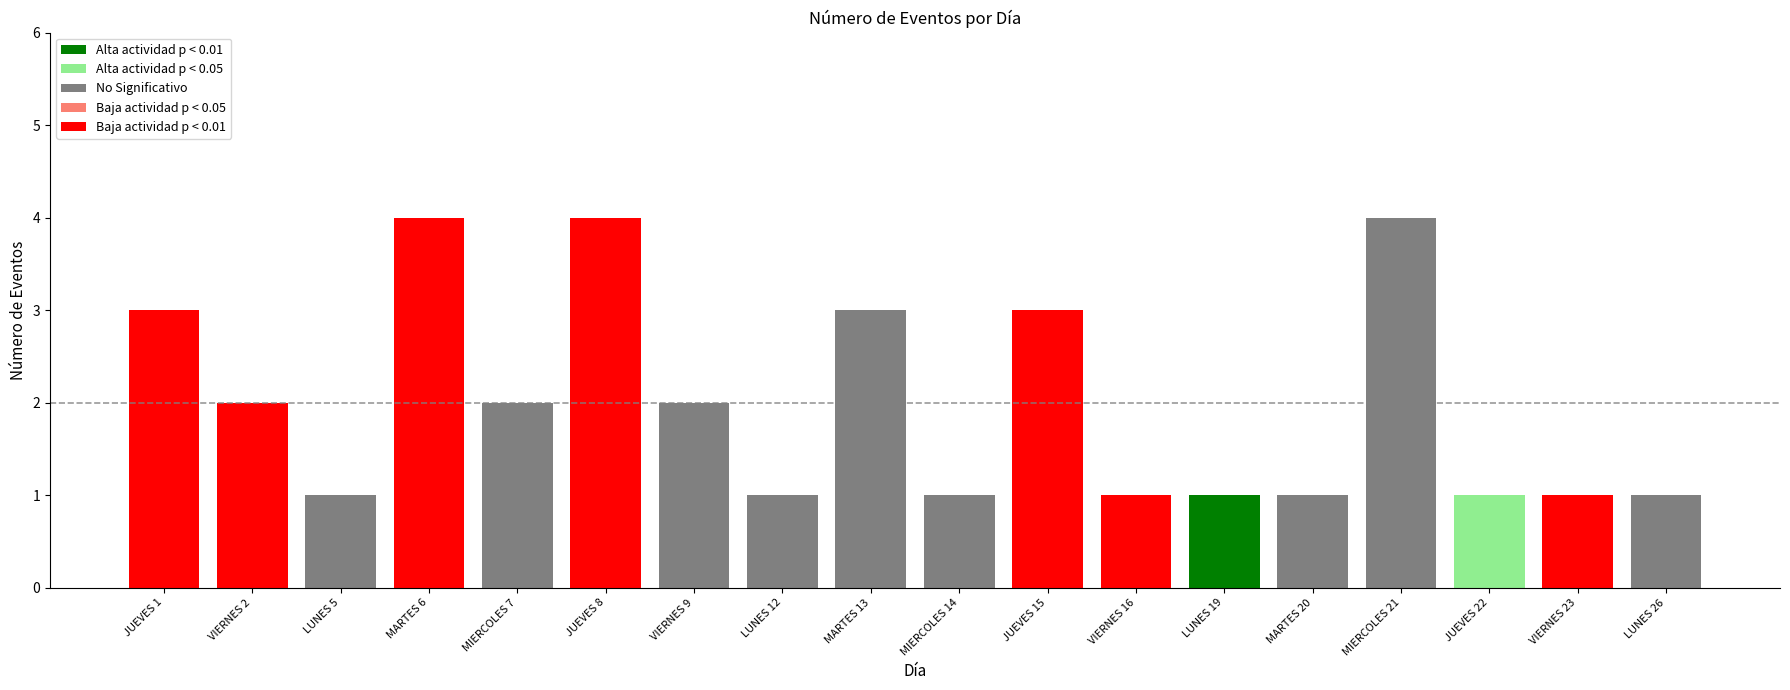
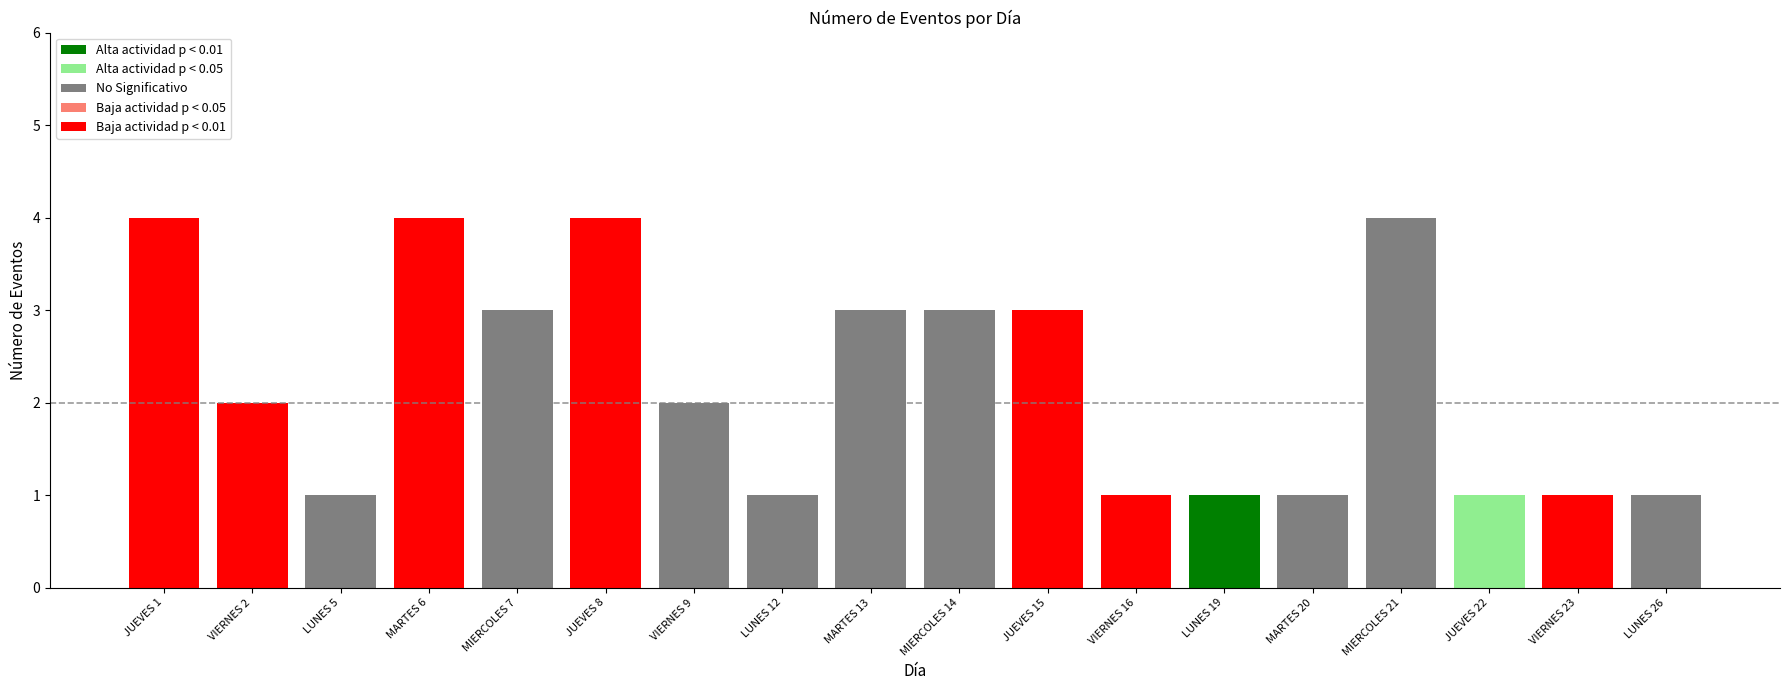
  {
-   "JUEVES 1": 3,
+   "JUEVES 1": 4,
    "VIERNES 2": 2,
    "LUNES 5": 1,
    "MARTES 6": 4,
-   "MIERCOLES 7": 2,
+   "MIERCOLES 7": 3,
    "JUEVES 8": 4,
    "VIERNES 9": 2,
    "LUNES 12": 1,
    "MARTES 13": 3,
-   "MIERCOLES 14": 1,
+   "MIERCOLES 14": 3,
    "JUEVES 15": 3,
    "VIERNES 16": 1,
    "LUNES 19": 1,
    "MARTES 20": 1,
    "MIERCOLES 21": 4,
    "JUEVES 22": 1,
    "VIERNES 23": 1,
    "LUNES 26": 1
  }
